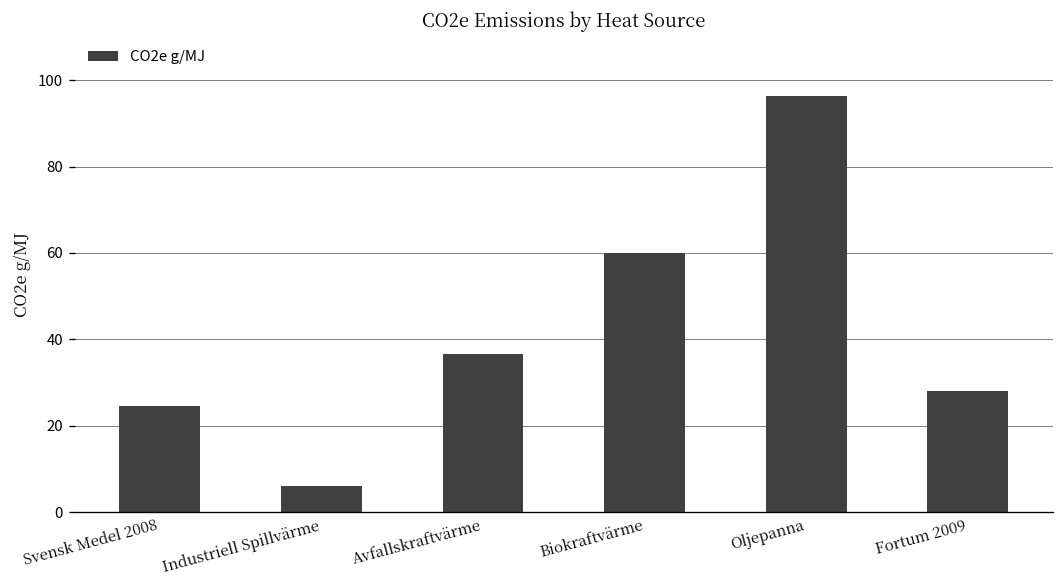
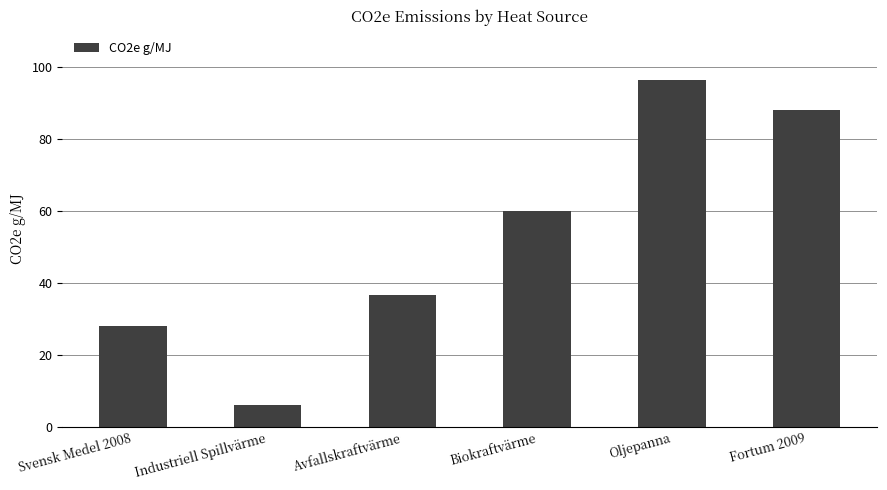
  {
-   "Svensk Medel 2008": 25,
+   "Svensk Medel 2008": 28,
    "Industriell Spillvärme": 6,
    "Avfallskraftvärme": 37,
    "Biokraftvärme": 60,
    "Oljepanna": 96,
-   "Fortum 2009": 28
+   "Fortum 2009": 88
  }
